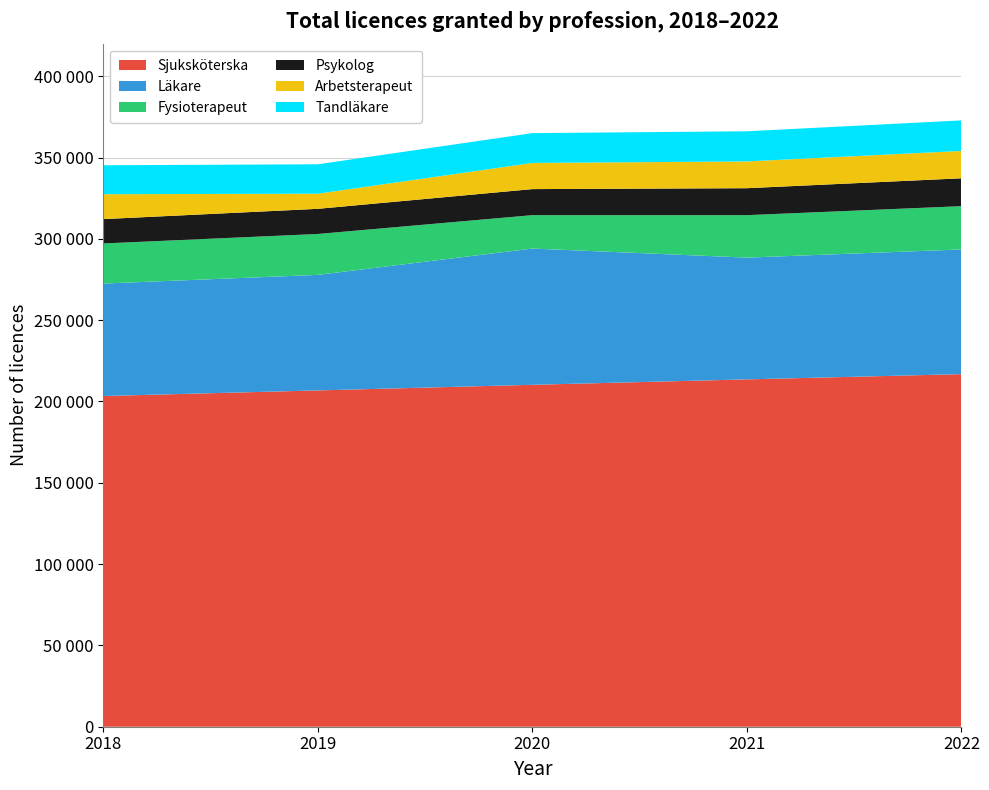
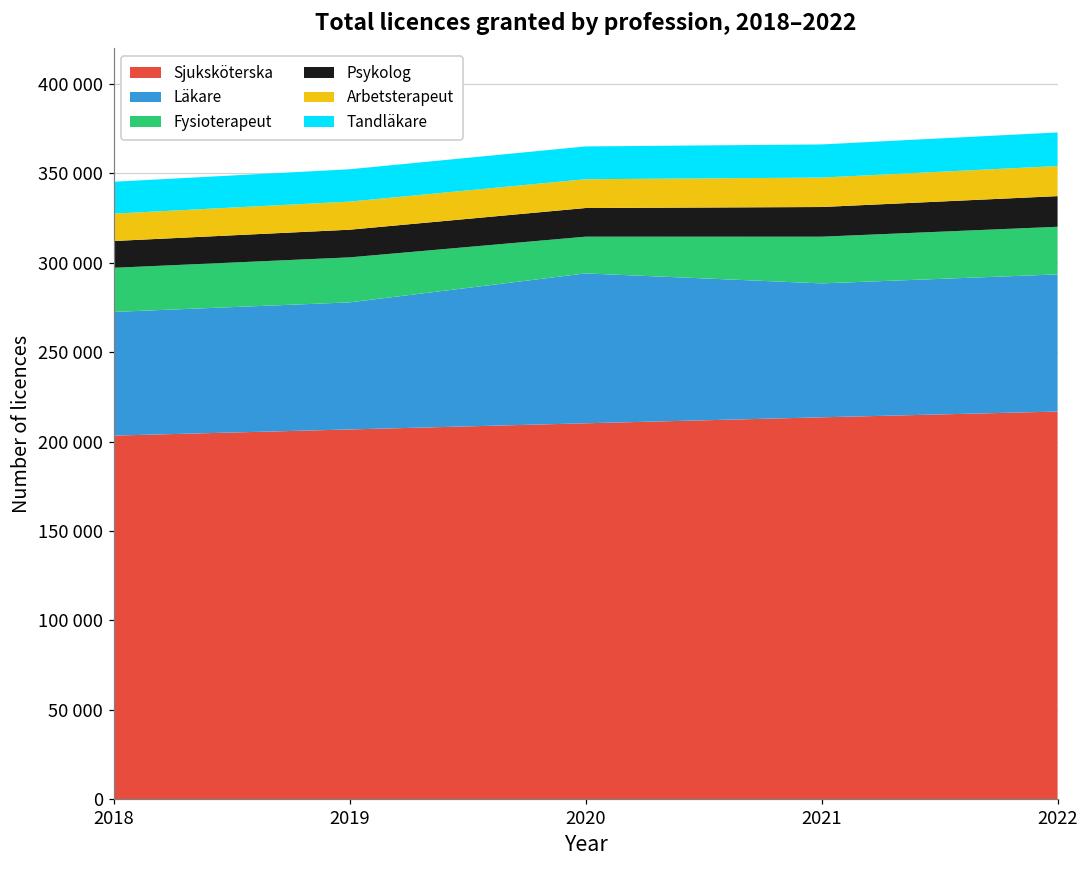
  {
    "Arbetsterapeut": {
-     "2019": 9000
+     "2019": 16000
    },
    "Tandläkare": {
      "2018": 18000,
      "2019": 18000,
      "2020": 18000,
      "2021": 19000,
      "2022": 19000
    }
  }
